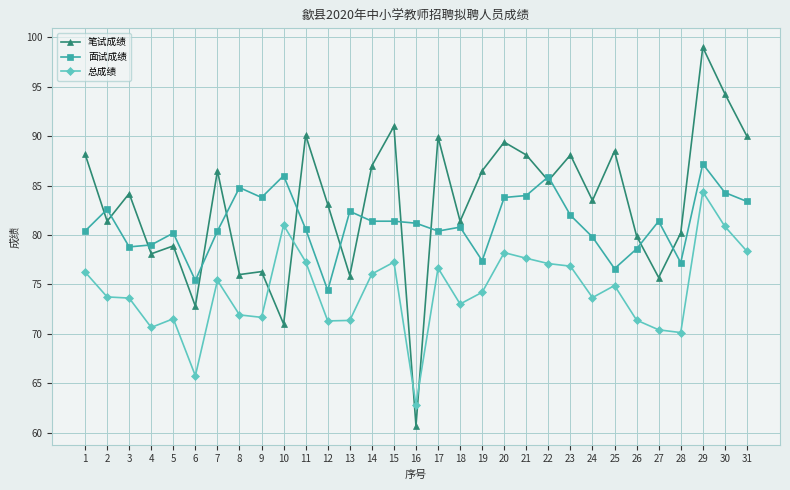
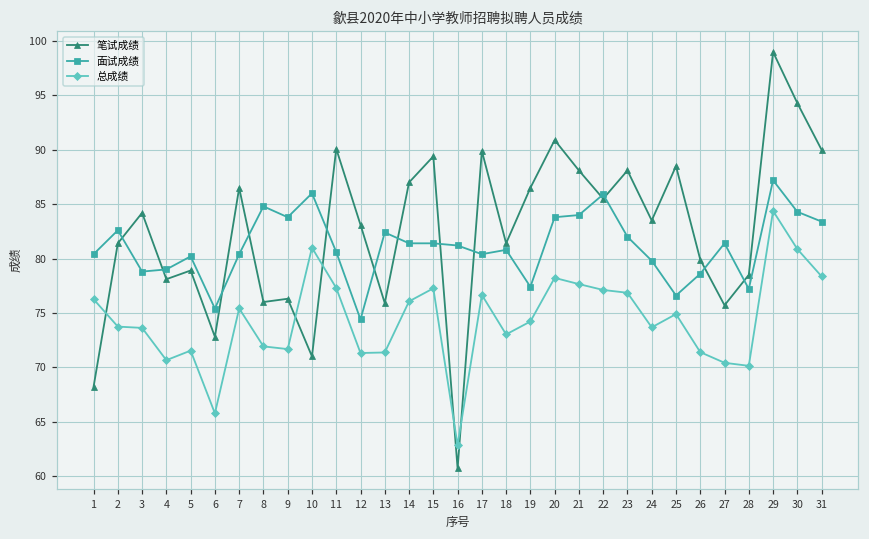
  {
    "笔试成绩": {
-     "1": 88,
+     "1": 68,
      "2": 81,
      "3": 84,
      "4": 78,
      "5": 79,
      "6": 73,
      "7": 87,
      "8": 76,
      "9": 76,
      "10": 71,
      "11": 90,
      "12": 83,
      "13": 76,
      "14": 87,
-     "15": 91,
+     "15": 89,
      "16": 61,
      "17": 90,
      "18": 81,
      "19": 87,
-     "20": 89,
+     "20": 91,
      "21": 88,
      "22": 86,
      "23": 88,
      "24": 84,
      "25": 89,
      "26": 80,
      "27": 76,
-     "28": 80,
+     "28": 79,
      "29": 99,
      "30": 94,
      "31": 90
    }
  }
